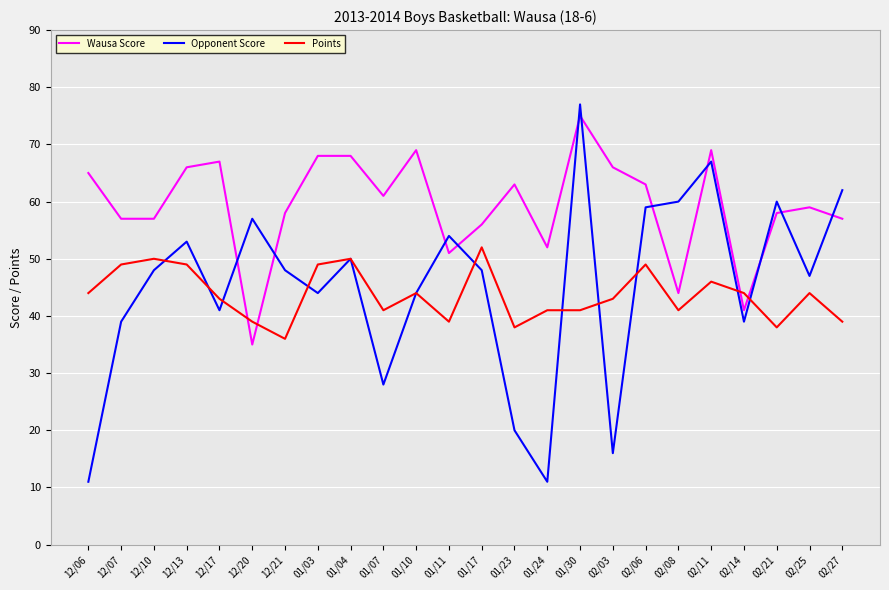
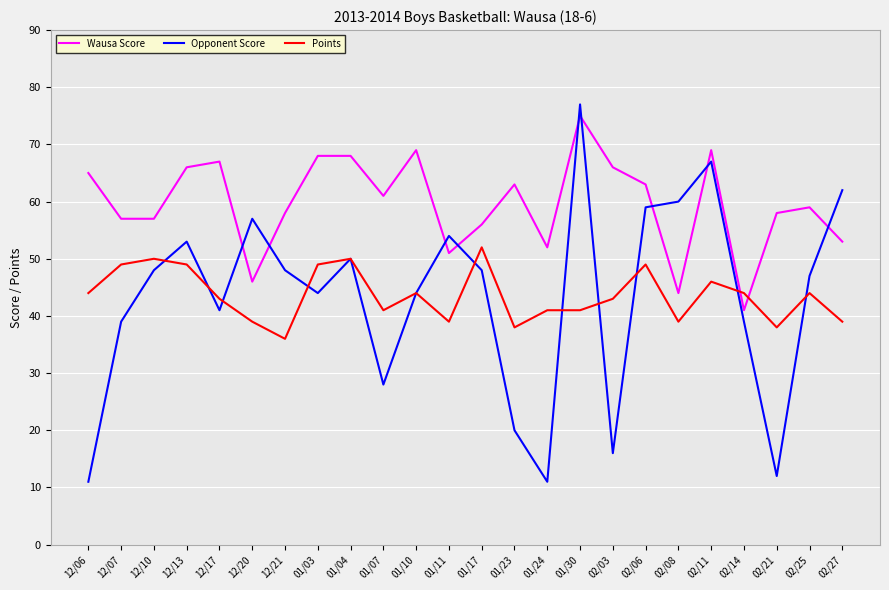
  {
    "Wausa Score": {
      "12/06": 65,
      "12/07": 57,
      "12/10": 57,
      "12/13": 66,
      "12/17": 67,
-     "12/20": 35,
+     "12/20": 46,
      "12/21": 58,
      "01/03": 68,
      "01/04": 68,
      "01/07": 61,
      "01/10": 69,
      "01/11": 51,
      "01/17": 56,
      "01/23": 63,
      "01/24": 52,
      "01/30": 75,
      "02/03": 66,
      "02/06": 63,
      "02/08": 44,
      "02/11": 69,
      "02/14": 41,
      "02/21": 58,
      "02/25": 59,
-     "02/27": 57
+     "02/27": 53
    },
    "Opponent Score": {
      "12/06": 11,
      "12/07": 39,
      "12/10": 48,
      "12/13": 53,
      "12/17": 41,
      "12/20": 57,
      "12/21": 48,
      "01/03": 44,
      "01/07": 28,
      "01/11": 54,
      "01/17": 48,
      "01/23": 20,
      "01/24": 11,
      "01/30": 77,
      "02/03": 16,
      "02/06": 59,
      "02/08": 60,
      "02/11": 67,
      "02/14": 39,
-     "02/21": 60,
+     "02/21": 12,
      "02/25": 47,
      "02/27": 62
    },
    "Points": {
      "12/06": 44,
      "12/07": 49,
      "12/10": 50,
      "12/13": 49,
      "12/17": 43,
      "12/20": 39,
      "12/21": 36,
      "01/03": 49,
      "01/07": 41,
      "01/11": 39,
      "01/17": 52,
      "01/23": 38,
      "01/24": 41,
      "01/30": 41,
      "02/03": 43,
      "02/06": 49,
-     "02/08": 41,
+     "02/08": 39,
      "02/11": 46,
      "02/14": 44,
      "02/21": 38,
      "02/25": 44,
      "02/27": 39
    }
  }
